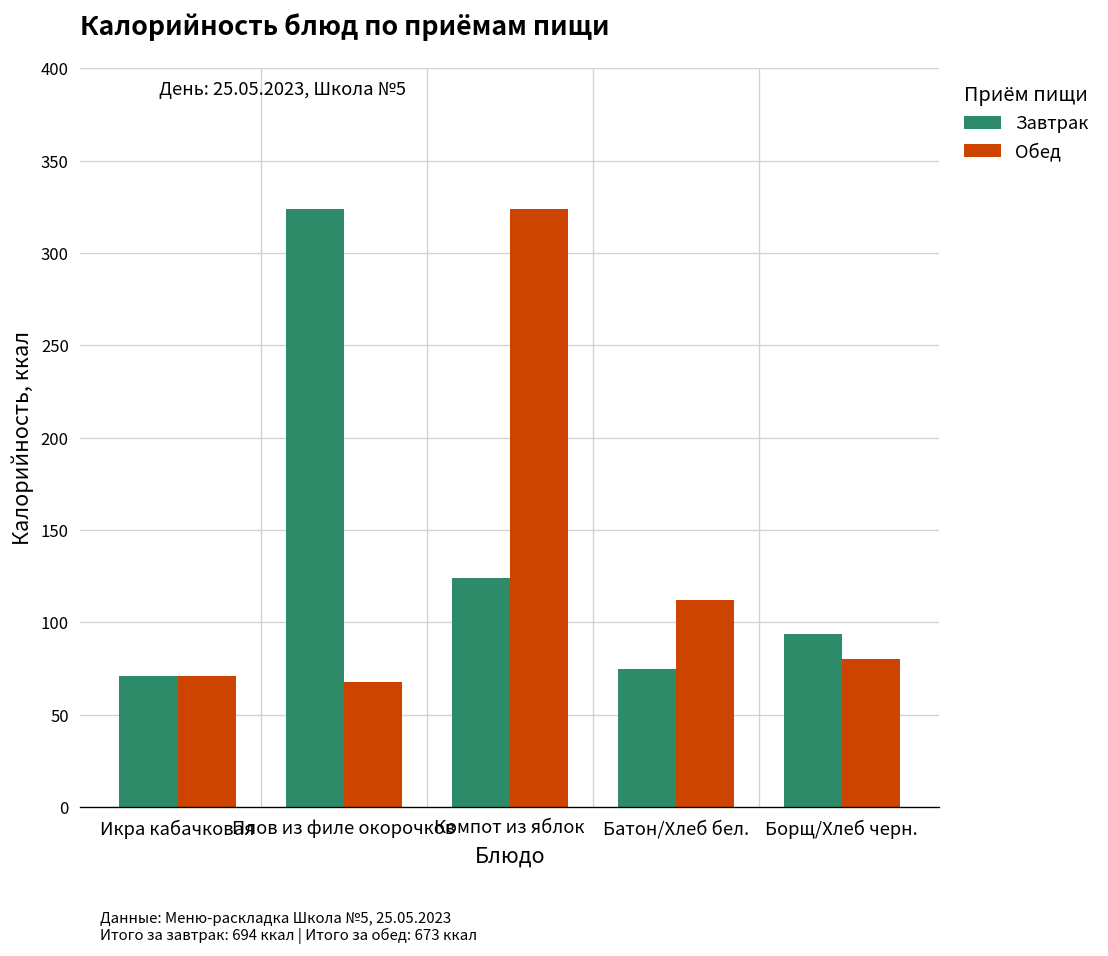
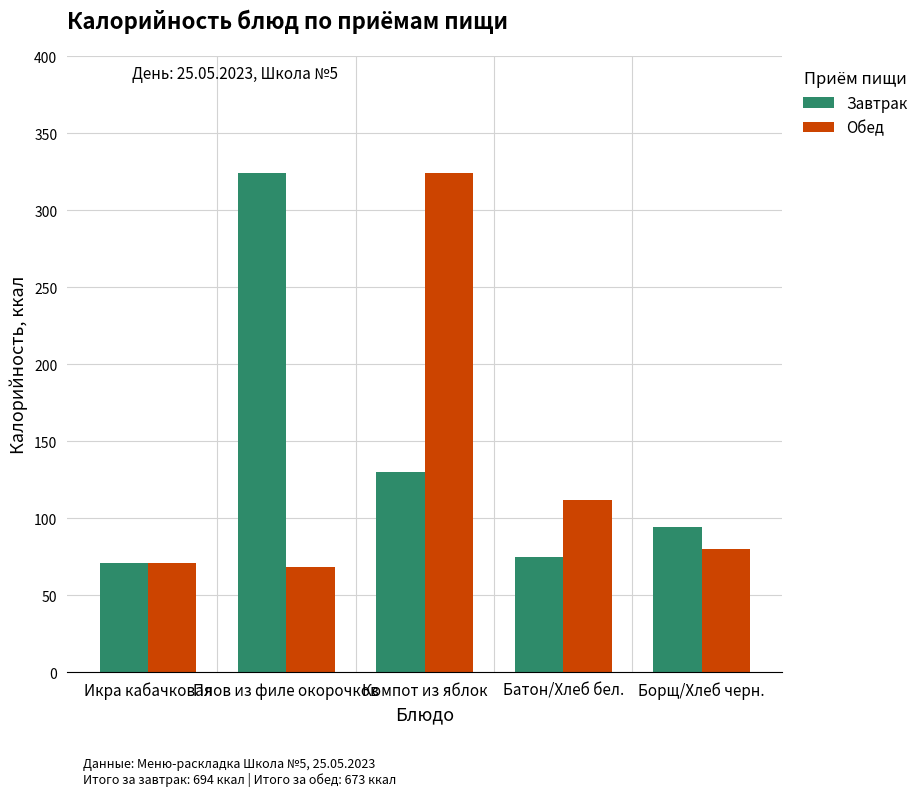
  {
    "Завтрак": {
      "Икра кабачковая": 71,
      "Плов из филе окорочков": 324,
-     "Компот из яблок": 124,
+     "Компот из яблок": 130,
      "Батон/Хлеб бел.": 75,
      "Борщ/Хлеб черн.": 94
    },
    "Обед": {
      "Икра кабачковая": 71,
      "Плов из филе окорочков": 68,
      "Компот из яблок": 324,
      "Батон/Хлеб бел.": 112,
      "Борщ/Хлеб черн.": 80
    }
  }
